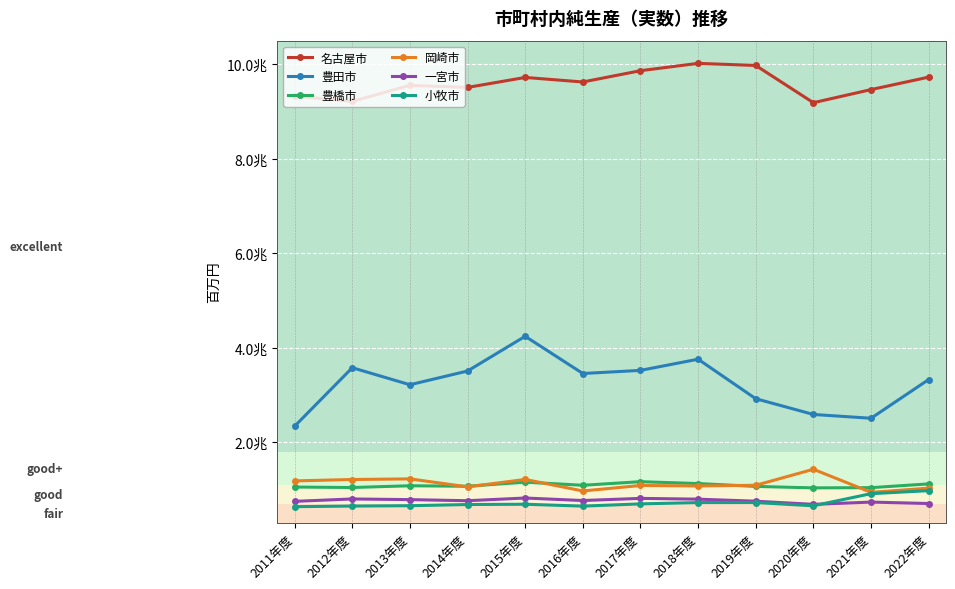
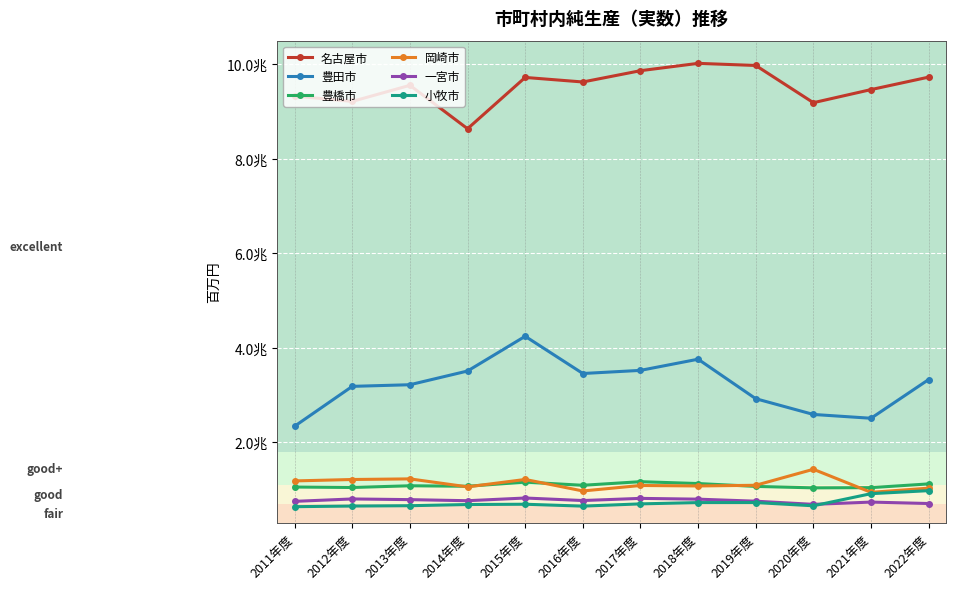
  {
    "名古屋市": {
-     "2014年度": "9.5兆",
+     "2014年度": "8.6兆",
      "2015年度": "9.7兆",
      "2016年度": "9.6兆",
      "2017年度": "9.9兆",
      "2018年度": "10.0兆",
      "2019年度": "10.0兆",
      "2020年度": "9.2兆",
      "2021年度": "9.5兆",
      "2022年度": "9.7兆"
    },
    "豊田市": {
      "2011年度": "2.3兆",
-     "2012年度": "3.6兆",
+     "2012年度": "3.2兆",
      "2013年度": "3.2兆",
      "2014年度": "3.5兆",
      "2015年度": "4.2兆",
      "2016年度": "3.5兆",
      "2017年度": "3.5兆",
      "2018年度": "3.8兆",
      "2019年度": "2.9兆",
      "2020年度": "2.6兆",
      "2021年度": "2.5兆",
      "2022年度": "3.3兆"
    },
    "岡崎市": {
      "2011年度": "1.2兆",
      "2012年度": "1.2兆",
      "2013年度": "1.2兆",
      "2015年度": "1.2兆",
      "2016年度": "1.0兆",
      "2017年度": "1.1兆",
      "2020年度": "1.4兆",
      "2022年度": "1.0兆"
    },
    "一宮市": {
      "2011年度": "0.7兆",
      "2012年度": "0.8兆",
      "2013年度": "0.8兆",
      "2014年度": "0.8兆",
      "2015年度": "0.8兆",
      "2016年度": "0.8兆",
      "2017年度": "0.8兆",
      "2018年度": "0.8兆",
      "2021年度": "0.7兆",
      "2022年度": "0.7兆"
    }
  }
